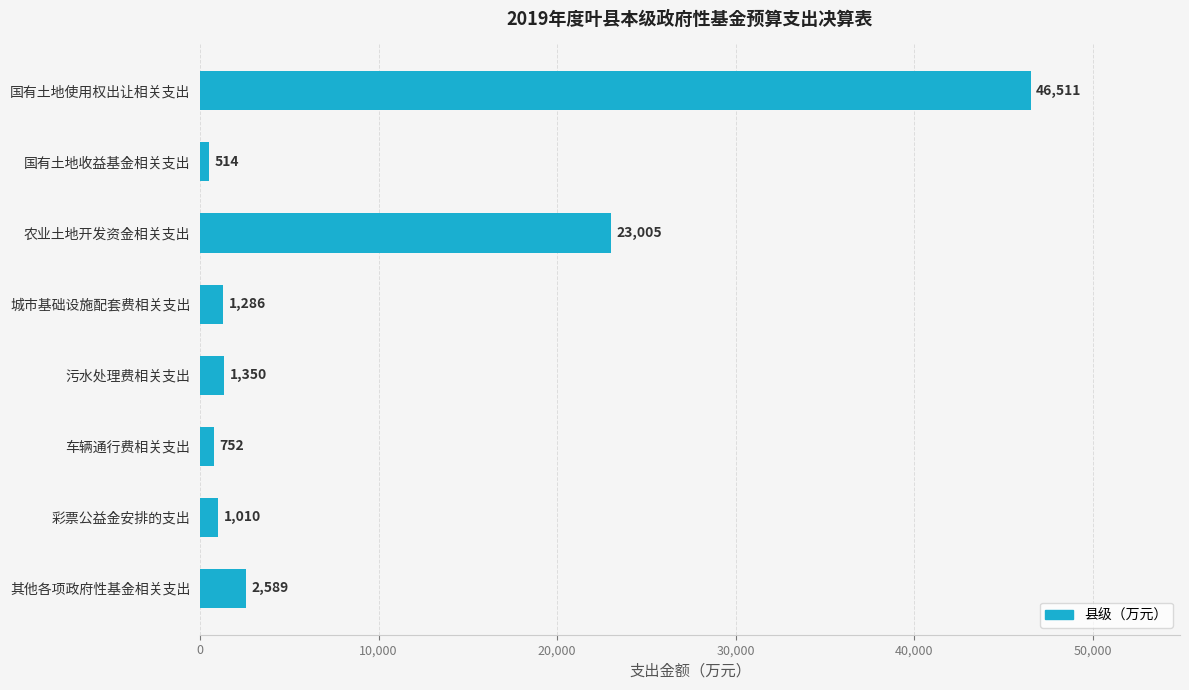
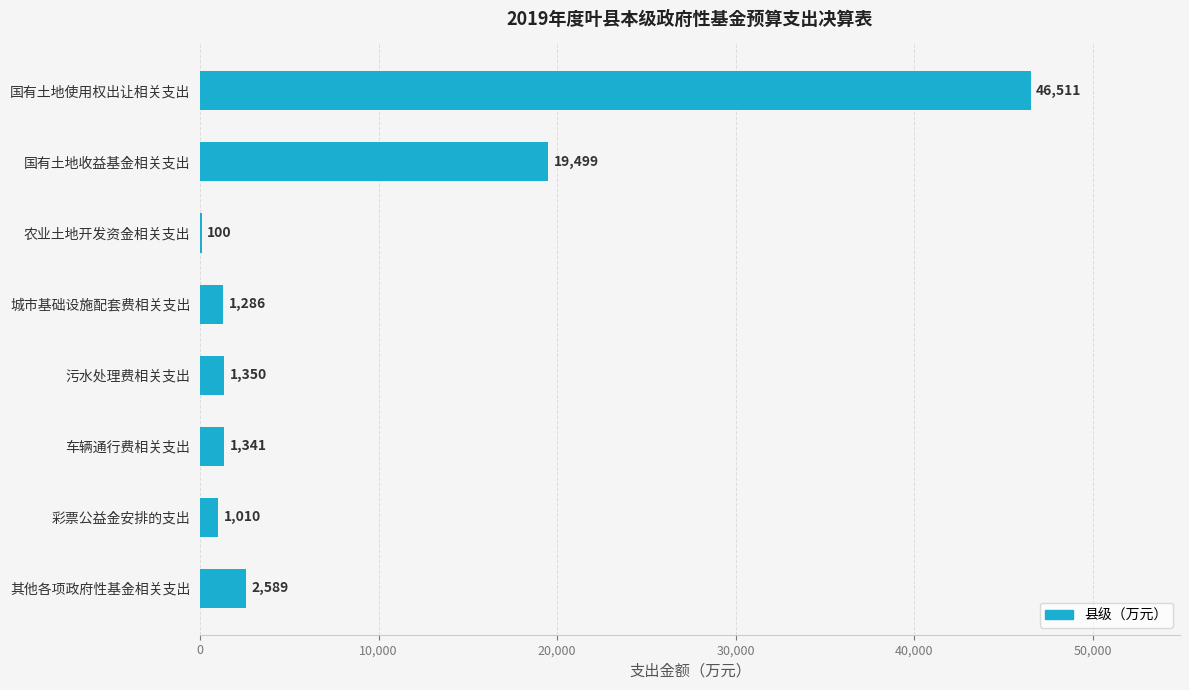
  {
    "国有土地使用权出让相关支出": "46,511",
-   "国有土地收益基金相关支出": "514",
-   "农业土地开发资金相关支出": "23,005",
+   "国有土地收益基金相关支出": "19,499",
+   "农业土地开发资金相关支出": "100",
    "城市基础设施配套费相关支出": "1,286",
    "污水处理费相关支出": "1,350",
-   "车辆通行费相关支出": "752",
+   "车辆通行费相关支出": "1,341",
    "彩票公益金安排的支出": "1,010",
    "其他各项政府性基金相关支出": "2,589"
  }
